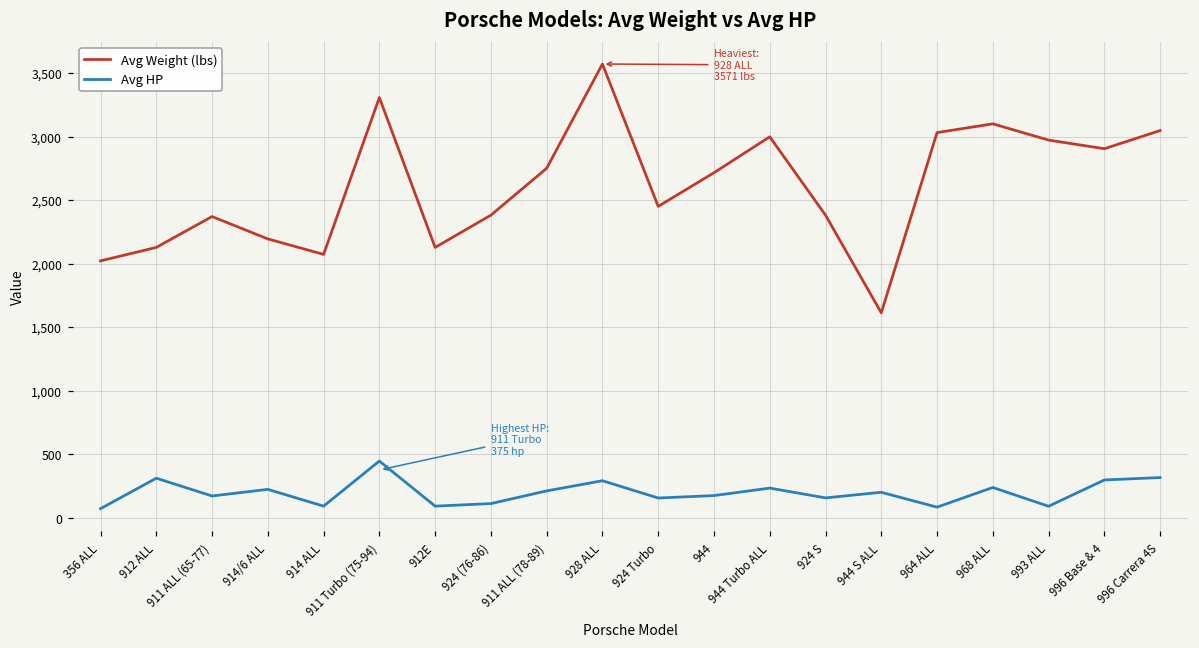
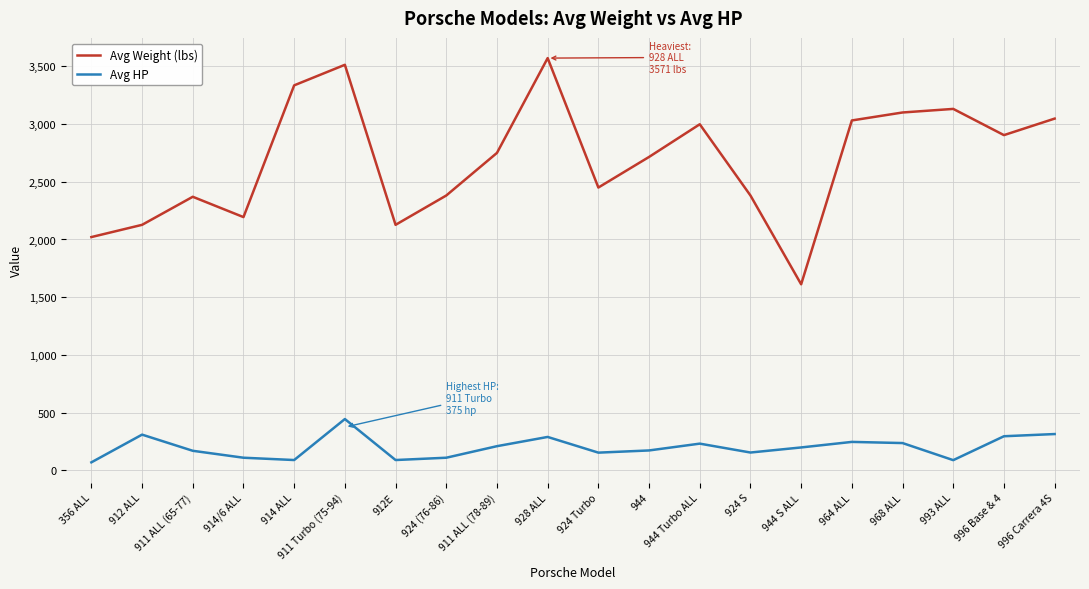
  {
    "Avg Weight (lbs)": {
      "356 ALL": "2,020",
      "912 ALL": "2,130",
      "911 ALL (65-77)": "2,370",
      "914/6 ALL": "2,190",
-     "914 ALL": "2,070",
-     "911 Turbo (75-94)": "3,310",
+     "914 ALL": "3,340",
+     "911 Turbo (75-94)": "3,510",
      "912E": "2,130",
      "924 (76-86)": "2,380",
      "911 ALL (78-89)": "2,750",
      "924 Turbo": "2,450",
      "944": "2,720",
      "944 Turbo ALL": "3,000",
      "924 S": "2,380",
      "944 S ALL": "1,610",
      "964 ALL": "3,030",
      "968 ALL": "3,100",
-     "993 ALL": "2,970",
+     "993 ALL": "3,130",
      "996 Base & 4": "2,900",
      "996 Carrera 4S": "3,050"
    },
    "Avg HP": {
      "356 ALL": "70",
      "912 ALL": "310",
      "911 ALL (65-77)": "170",
-     "914/6 ALL": "220",
+     "914/6 ALL": "110",
      "914 ALL": "90",
      "912E": "90",
      "924 (76-86)": "110",
      "911 ALL (78-89)": "210",
      "928 ALL": "290",
      "924 Turbo": "150",
      "944": "170",
      "944 Turbo ALL": "230",
      "924 S": "160",
      "944 S ALL": "200",
-     "964 ALL": "80",
+     "964 ALL": "250",
      "968 ALL": "240",
      "993 ALL": "90",
      "996 Base & 4": "300",
      "996 Carrera 4S": "320"
    }
  }
